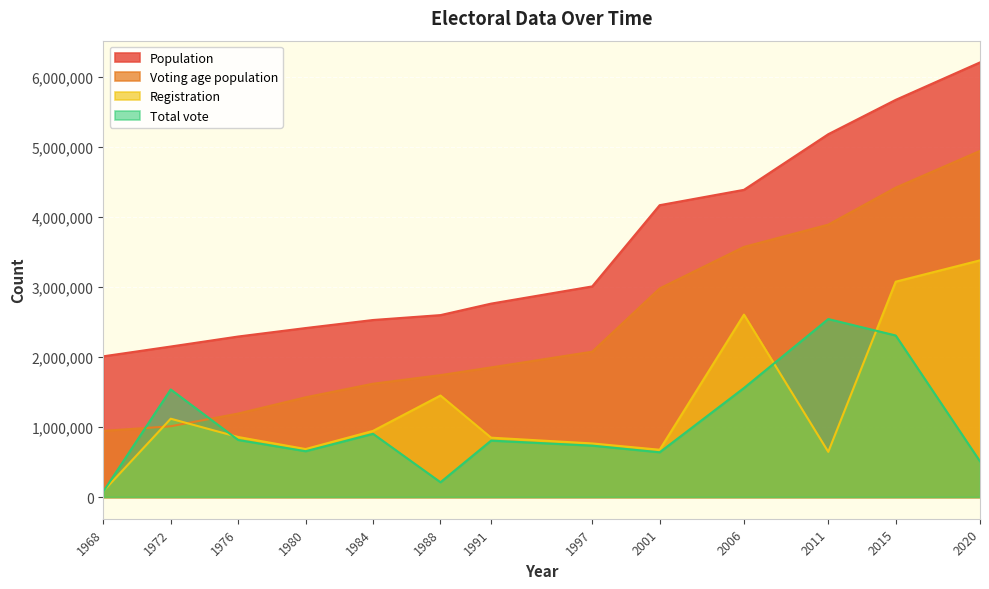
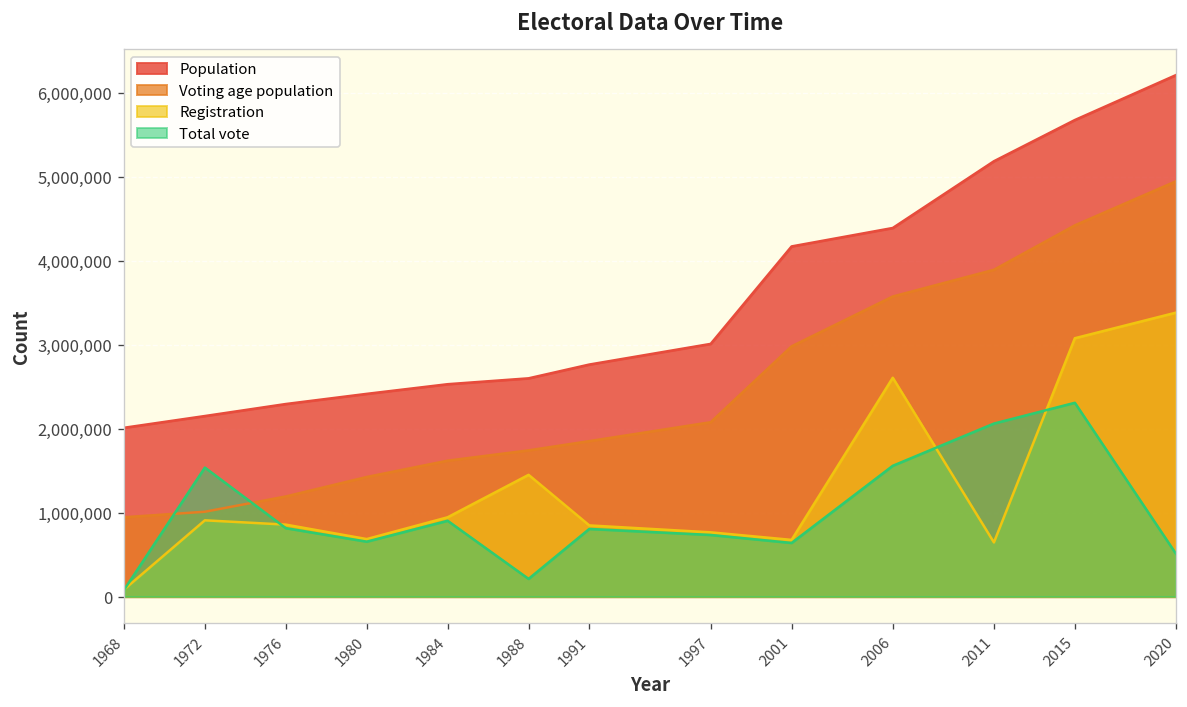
  {
    "Registration": {
-     "1972": "1,100,000",
+     "1972": "900,000",
      "1976": "900,000",
      "1984": "900,000",
      "1988": "1,400,000",
      "1991": "800,000",
      "2001": "700,000",
      "2006": "2,600,000",
      "2011": "600,000",
      "2015": "3,100,000",
      "2020": "3,400,000"
    },
    "Total vote": {
      "1972": "1,500,000",
      "1976": "800,000",
      "1984": "900,000",
      "1988": "200,000",
      "1991": "800,000",
      "2001": "600,000",
      "2006": "1,600,000",
-     "2011": "2,500,000",
+     "2011": "2,100,000",
      "2015": "2,300,000",
      "2020": "500,000"
    }
  }
